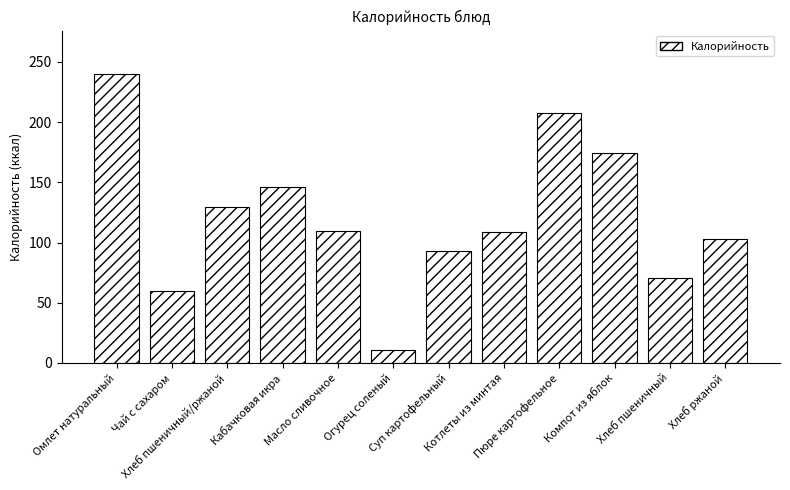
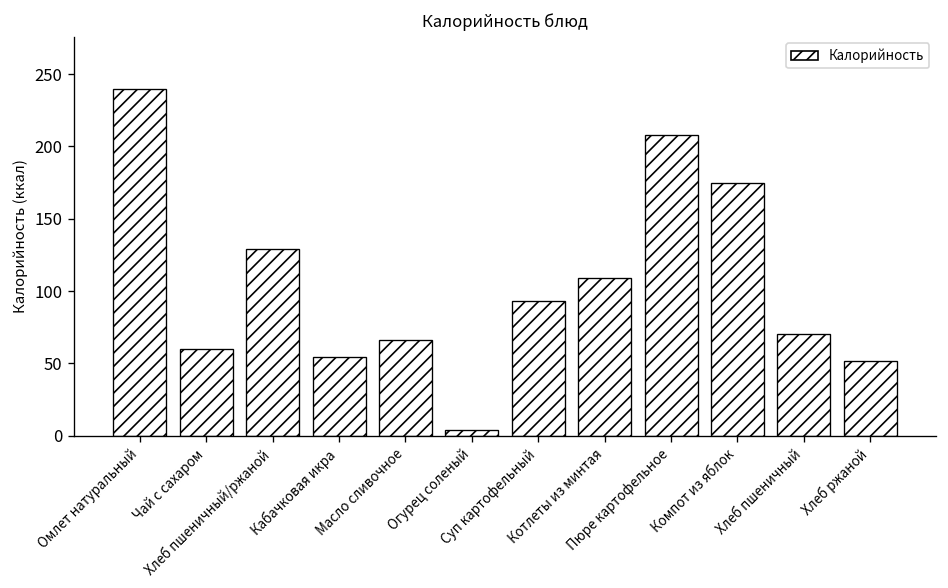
  {
    "Омлет натуральный": 240,
    "Чай с сахаром": 60,
    "Хлеб пшеничный/ржаной": 129,
-   "Кабачковая икра": 146,
-   "Масло сливочное": 109,
-   "Огурец соленый": 11,
+   "Кабачковая икра": 54,
+   "Масло сливочное": 66,
+   "Огурец соленый": 4,
    "Суп картофельный": 93,
    "Котлеты из минтая": 109,
    "Пюре картофельное": 208,
    "Компот из яблок": 175,
    "Хлеб пшеничный": 70,
-   "Хлеб ржаной": 103
+   "Хлеб ржаной": 51
  }
